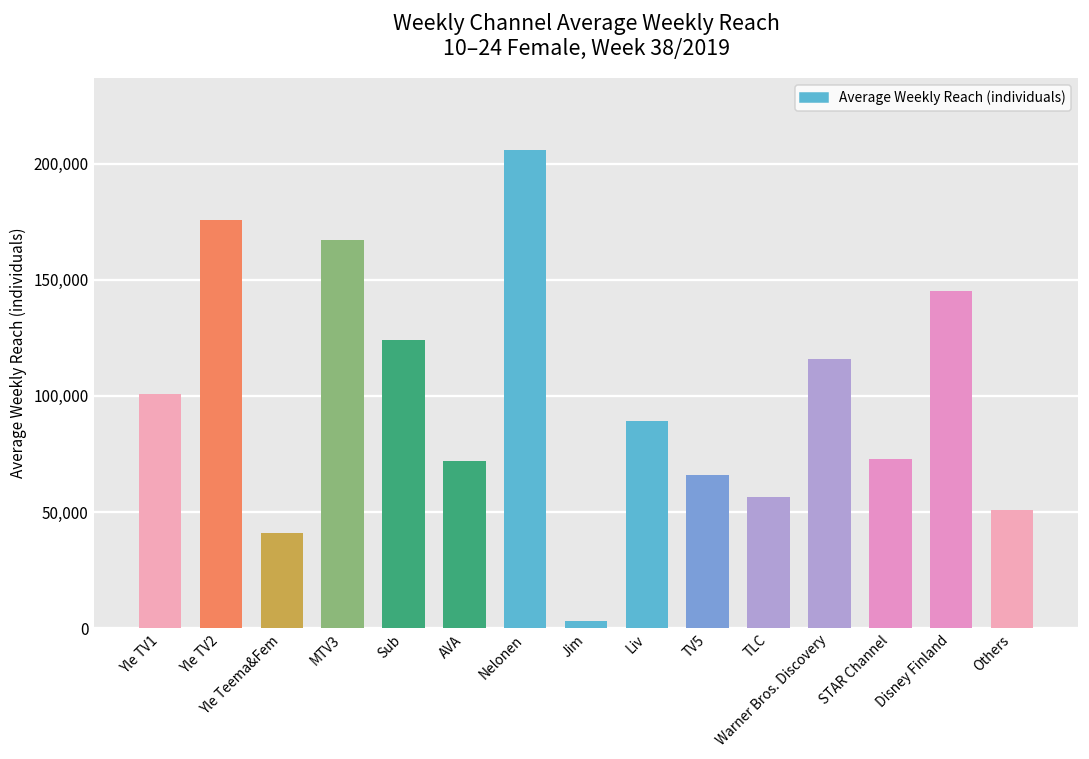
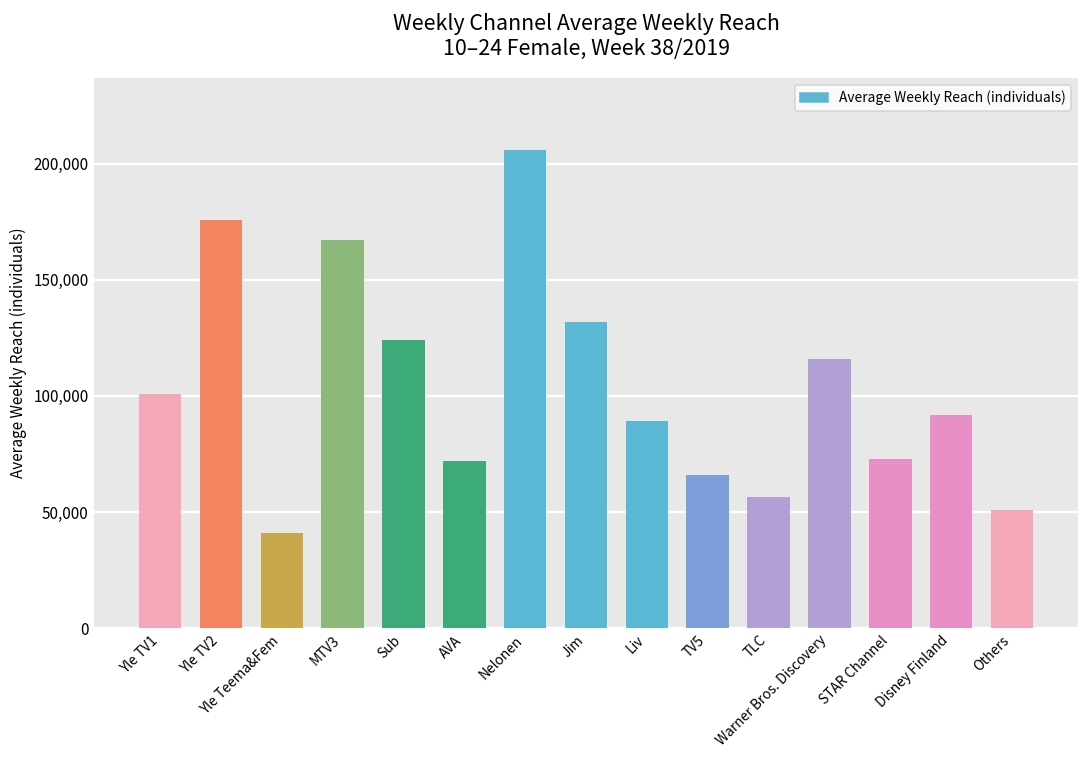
  {
    "Yle TV1": "101,000",
    "Yle TV2": "176,000",
    "Yle Teema&Fem": "41,000",
    "MTV3": "167,000",
    "Sub": "124,000",
    "AVA": "72,000",
    "Nelonen": "206,000",
-   "Jim": "3,000",
+   "Jim": "132,000",
    "Liv": "89,000",
    "TV5": "66,000",
    "TLC": "56,000",
    "Warner Bros. Discovery": "116,000",
    "STAR Channel": "73,000",
-   "Disney Finland": "145,000",
+   "Disney Finland": "92,000",
    "Others": "51,000"
  }
